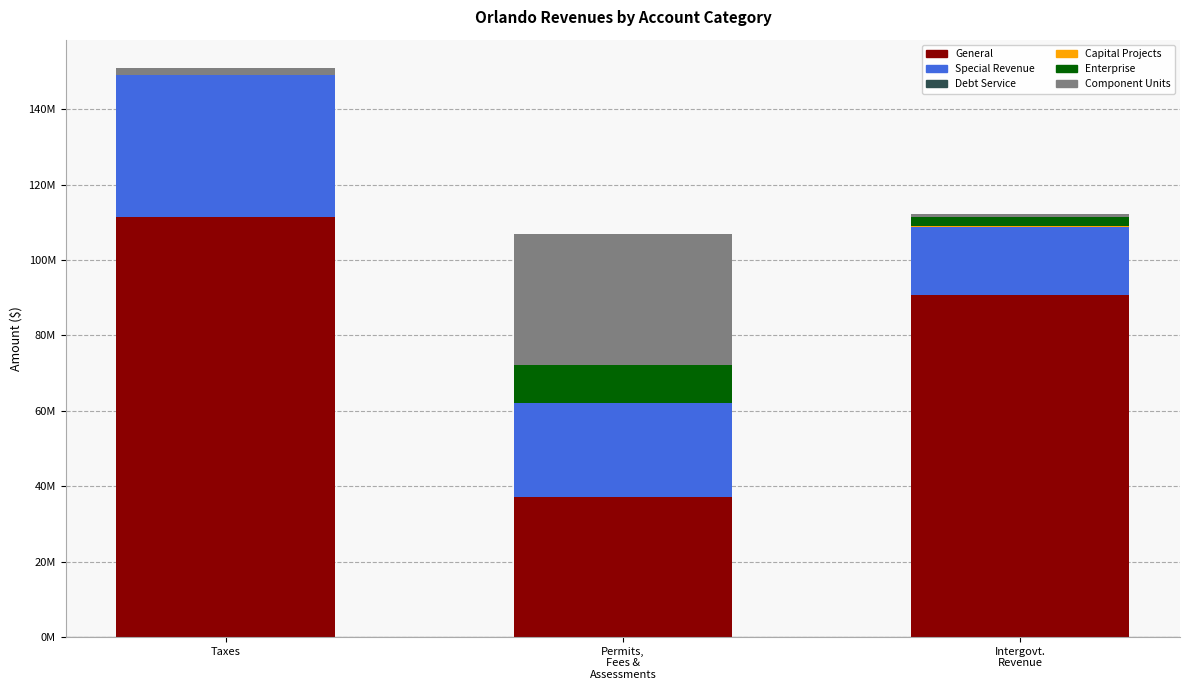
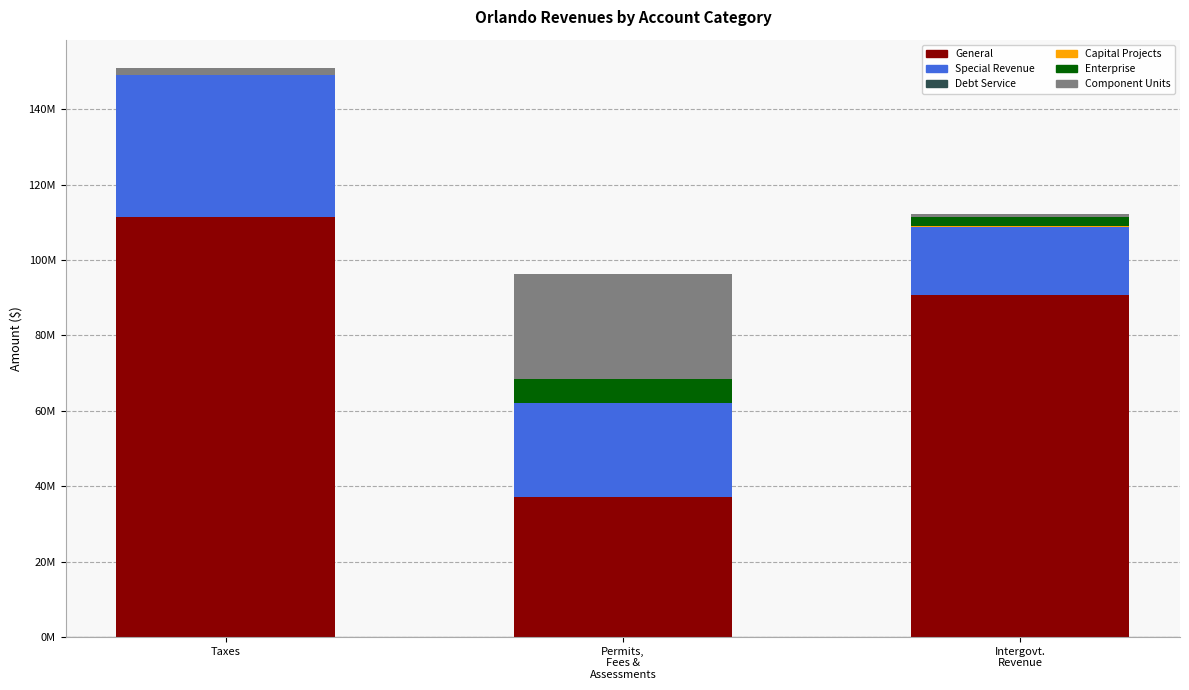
  {
    "Capital Projects": {
      "Taxes": 0
    },
    "Enterprise": {
      "Taxes": 0,
-     "Permits, Fees & Assessments": 10000000,
+     "Permits, Fees & Assessments": 6000000,
      "Intergovt. Revenue": 2000000
    },
    "Component Units": {
      "Taxes": 2000000,
-     "Permits, Fees & Assessments": 35000000,
+     "Permits, Fees & Assessments": 28000000,
      "Intergovt. Revenue": 1000000
    }
  }
